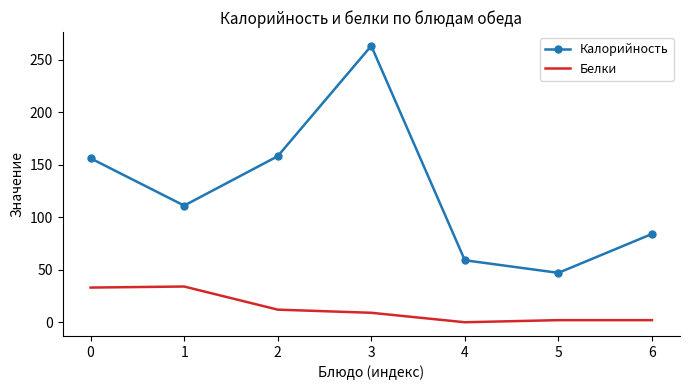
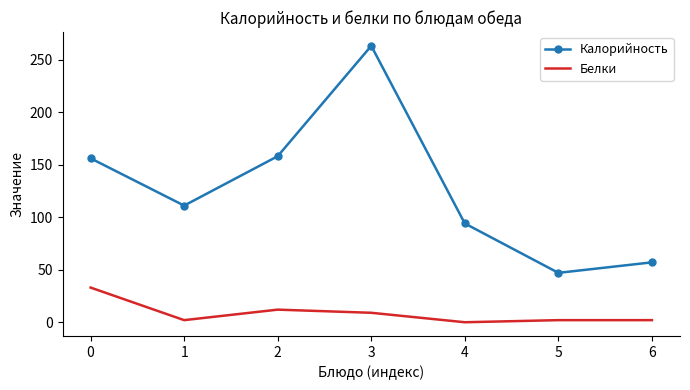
  {
    "Калорийность": {
      "0": 156,
      "1": 111,
      "2": 158,
      "3": 263,
-     "4": 59,
+     "4": 94,
      "5": 47,
-     "6": 84
+     "6": 57
    },
    "Белки": {
      "0": 33,
-     "1": 34,
+     "1": 2,
      "2": 12,
      "3": 9,
      "4": 0,
      "5": 2,
      "6": 2
    }
  }
